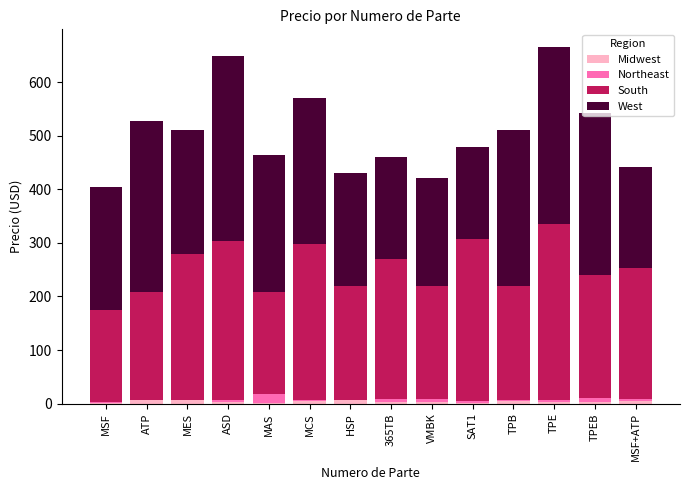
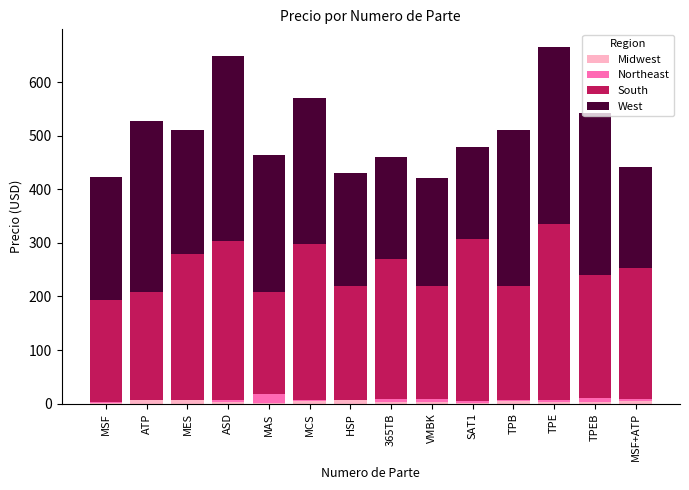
  {
    "Midwest": {
      "ATP": 10,
      "MES": 10,
      "HSP": 10,
      "TPB": 10
    },
    "Northeast": {
      "MAS": 20,
      "365TB": 10,
      "VMBK": 10,
      "TPEB": 10
    },
    "South": {
-     "MSF": 170,
+     "MSF": 190,
      "ATP": 200,
      "MES": 270,
      "ASD": 300,
      "MAS": 190,
      "MCS": 290,
      "HSP": 210,
      "365TB": 260,
      "VMBK": 210,
      "SAT1": 300,
      "TPB": 210,
      "TPE": 330,
      "TPEB": 230,
      "MSF+ATP": 240
    },
    "West": {
      "MSF": 230,
      "ATP": 320,
      "MES": 230,
      "ASD": 350,
      "MAS": 260,
      "MCS": 270,
      "HSP": 210,
      "365TB": 190,
      "VMBK": 200,
      "SAT1": 170,
      "TPB": 290,
      "TPE": 330,
      "MSF+ATP": 190
    }
  }
